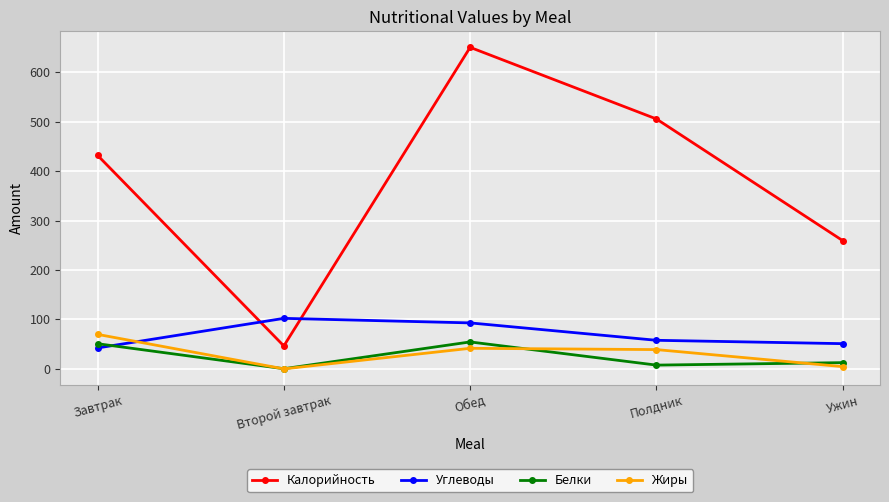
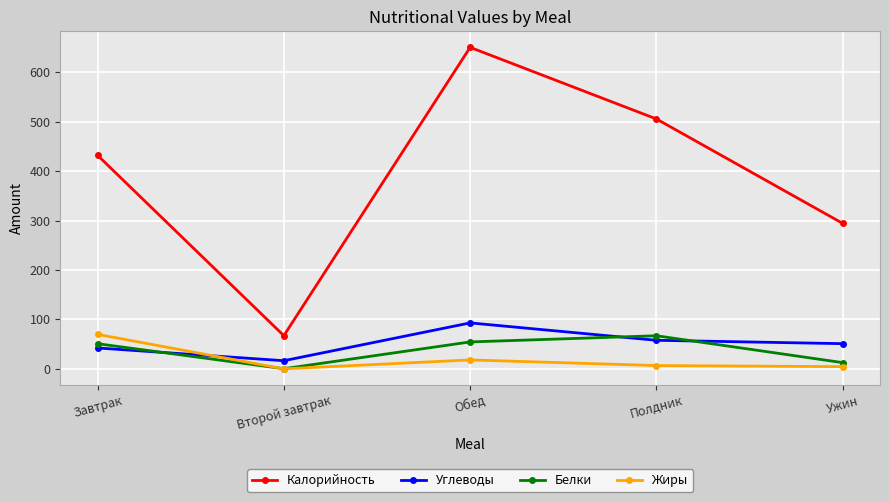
  {
    "Калорийность": {
      "Завтрак": 430,
-     "Второй завтрак": 50,
+     "Второй завтрак": 70,
      "Обед": 650,
      "Полдник": 510,
-     "Ужин": 260
+     "Ужин": 290
    },
    "Углеводы": {
      "Завтрак": 40,
-     "Второй завтрак": 100,
+     "Второй завтрак": 20,
      "Обед": 90,
      "Полдник": 60,
      "Ужин": 50
    },
    "Белки": {
      "Завтрак": 50,
      "Обед": 50,
-     "Полдник": 10,
+     "Полдник": 70,
      "Ужин": 10
    },
    "Жиры": {
      "Завтрак": 70,
-     "Обед": 40,
-     "Полдник": 40,
+     "Обед": 20,
+     "Полдник": 10,
      "Ужин": 0
    }
  }
